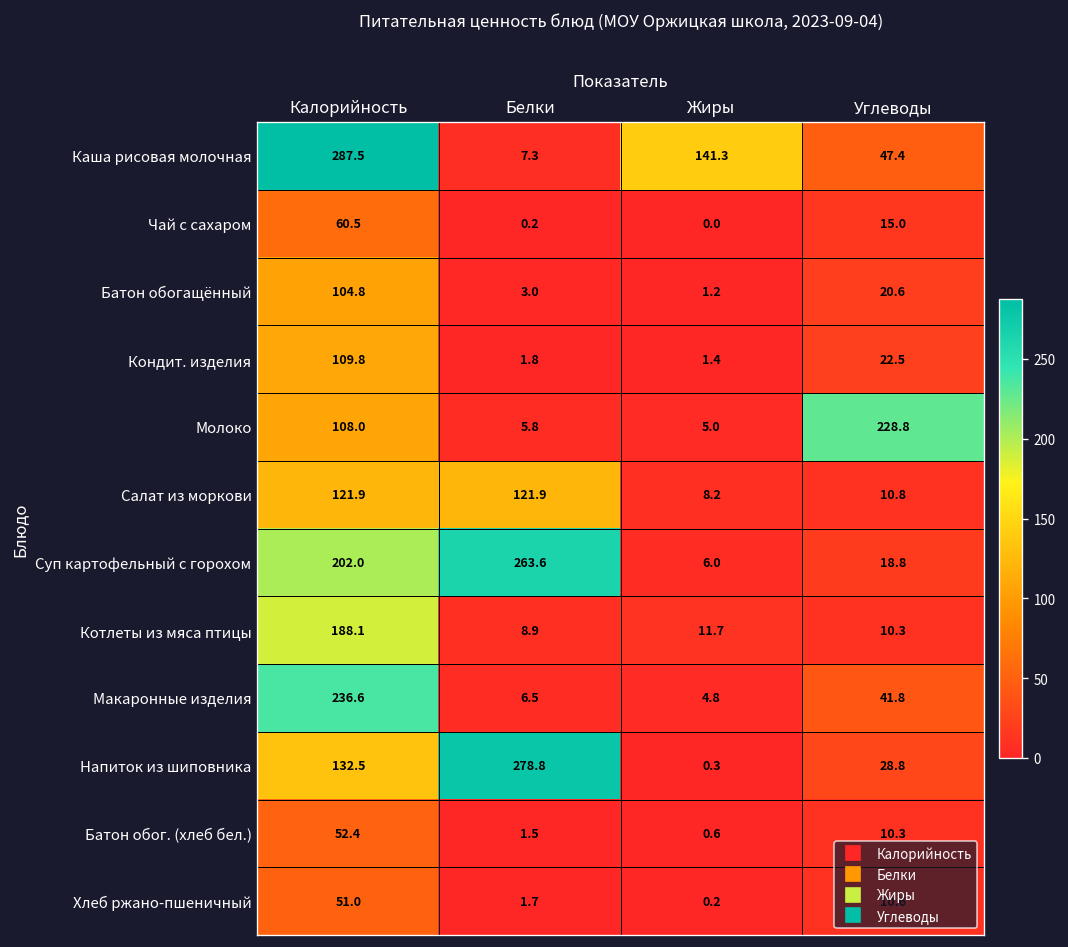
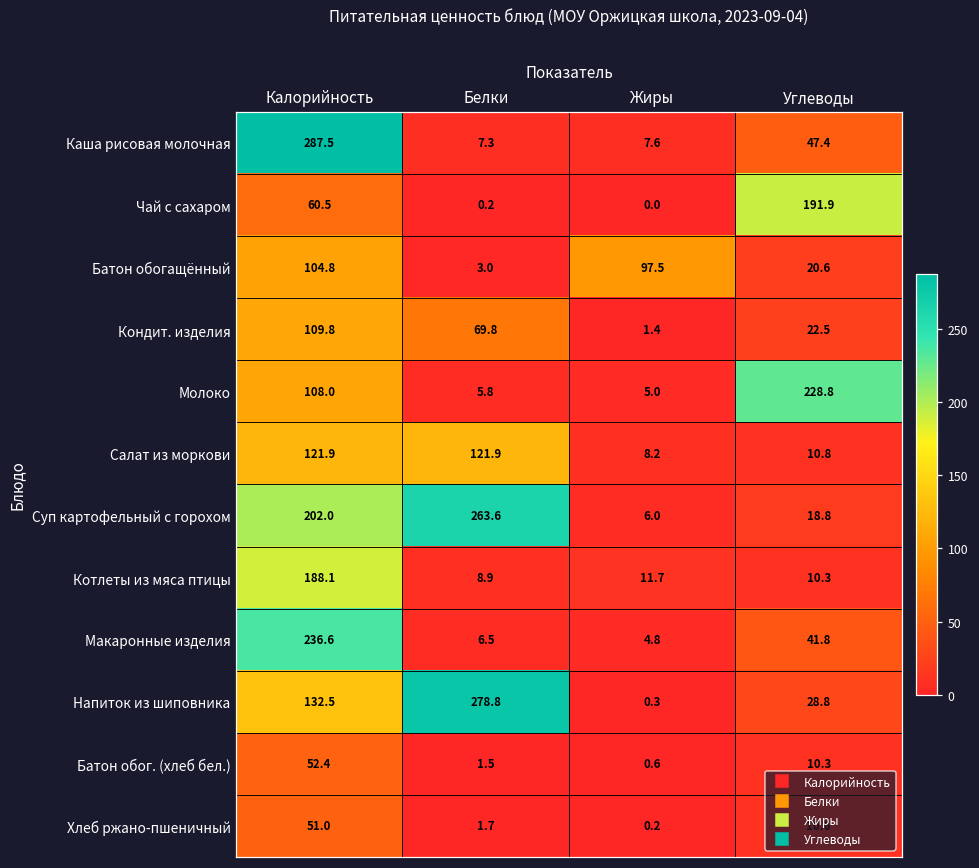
  {
    "Каша рисовая молочная": {
      "Калорийность": 287.5,
      "Белки": 7.3,
-     "Жиры": 141.3,
+     "Жиры": 7.6,
      "Углеводы": 47.4
    },
    "Чай с сахаром": {
      "Калорийность": 60.5,
      "Белки": 0.2,
      "Жиры": 0.0,
-     "Углеводы": 15.0
+     "Углеводы": 191.9
    },
    "Батон обогащённый": {
      "Калорийность": 104.8,
      "Белки": 3.0,
-     "Жиры": 1.2,
+     "Жиры": 97.5,
      "Углеводы": 20.6
    },
    "Кондит. изделия": {
      "Калорийность": 109.8,
-     "Белки": 1.8,
+     "Белки": 69.8,
      "Жиры": 1.4,
      "Углеводы": 22.5
    },
    "Молоко": {
      "Калорийность": 108.0,
      "Белки": 5.8,
      "Жиры": 5.0,
      "Углеводы": 228.8
    },
    "Салат из моркови": {
      "Калорийность": 121.9,
      "Белки": 121.9,
      "Жиры": 8.2,
      "Углеводы": 10.8
    },
    "Суп картофельный с горохом": {
      "Калорийность": 202.0,
      "Белки": 263.6,
      "Жиры": 6.0,
      "Углеводы": 18.8
    },
    "Котлеты из мяса птицы": {
      "Калорийность": 188.1,
      "Белки": 8.9,
      "Жиры": 11.7,
      "Углеводы": 10.3
    },
    "Макаронные изделия": {
      "Калорийность": 236.6,
      "Белки": 6.5,
      "Жиры": 4.8,
      "Углеводы": 41.8
    },
    "Напиток из шиповника": {
      "Калорийность": 132.5,
      "Белки": 278.8,
      "Жиры": 0.3,
      "Углеводы": 28.8
    },
    "Батон обог. (хлеб бел.)": {
      "Калорийность": 52.4,
      "Белки": 1.5,
      "Жиры": 0.6,
      "Углеводы": 10.3
    },
    "Хлеб ржано-пшеничный": {
      "Калорийность": 51.0,
      "Белки": 1.7,
      "Жиры": 0.2
    }
  }
